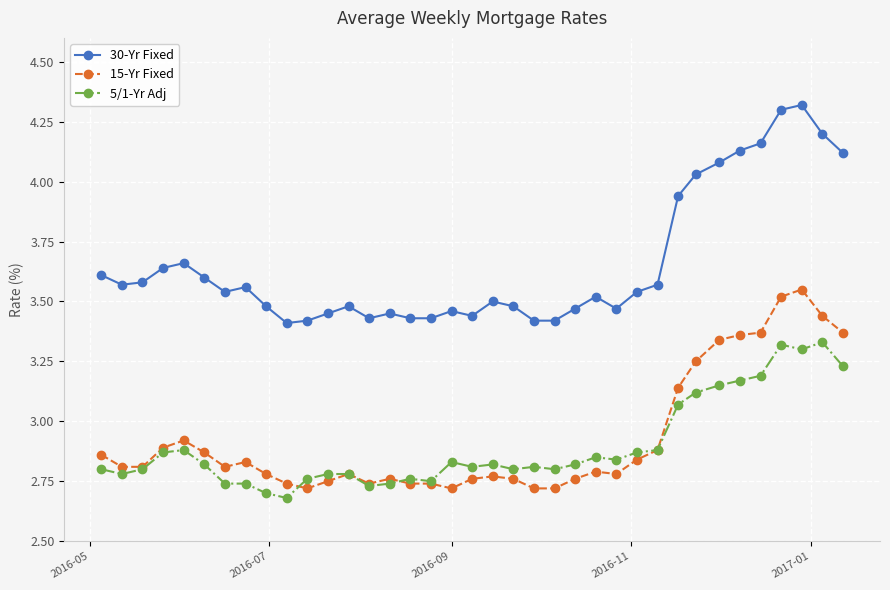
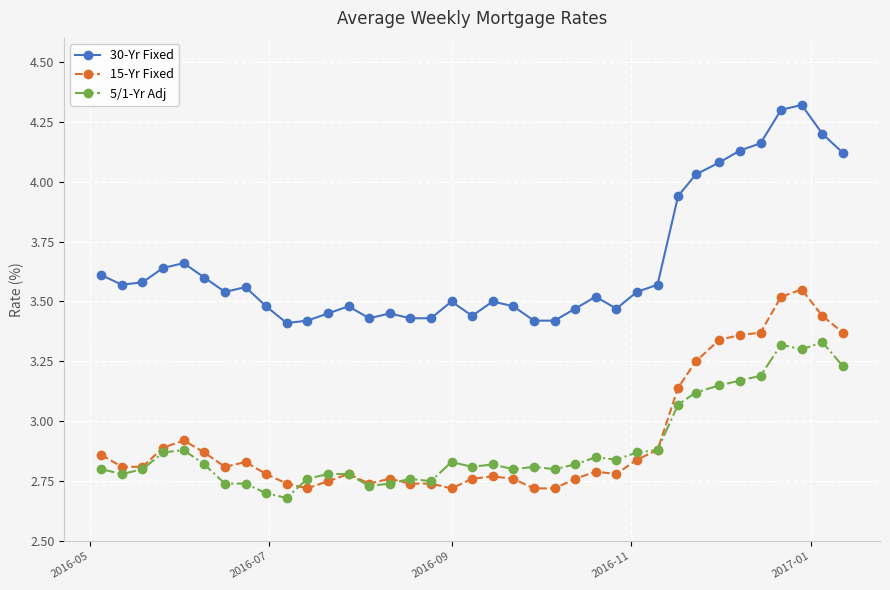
  {
    "30-Yr Fixed": {
-     "2016-09": 3.46
+     "2016-09": 3.50
    },
    "15-Yr Fixed": {
      "2016-09": 2.72
    },
    "5/1-Yr Adj": {
      "2016-09": 2.83
    }
  }
